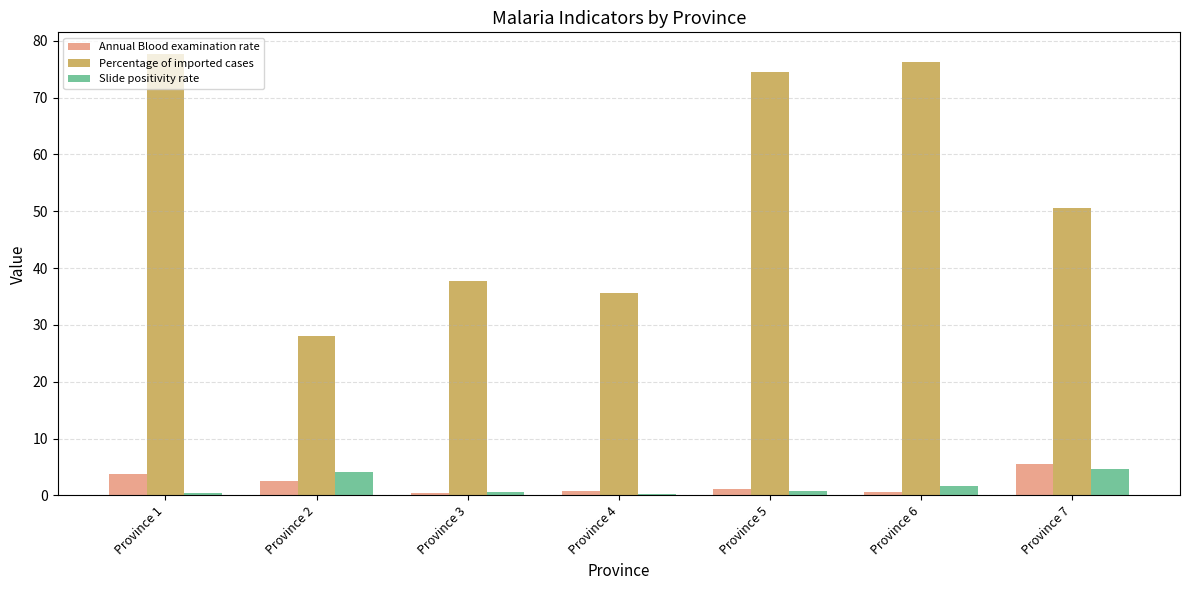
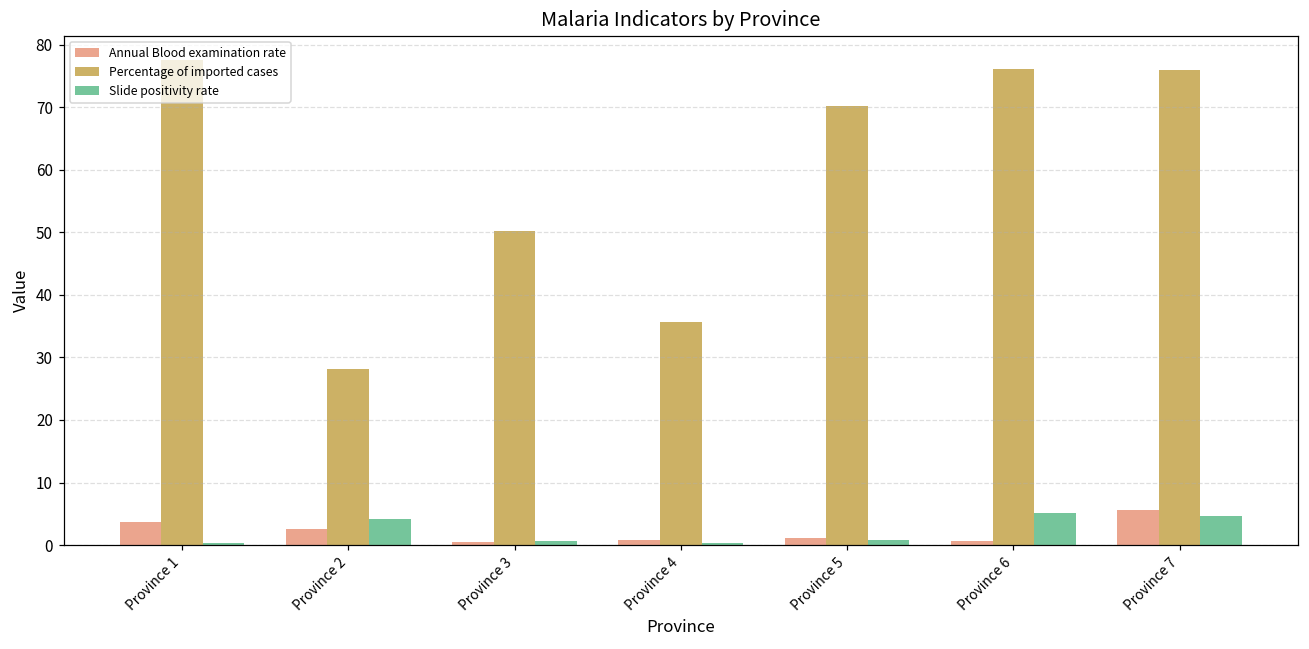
  {
    "Annual Blood examination rate": {
      "Province 1": 4,
      "Province 2": 3,
      "Province 4": 1,
      "Province 5": 1,
      "Province 6": 1,
      "Province 7": 6
    },
    "Percentage of imported cases": {
      "Province 2": 28,
-     "Province 3": 38,
+     "Province 3": 50,
      "Province 4": 36,
-     "Province 5": 75,
+     "Province 5": 70,
      "Province 6": 76,
-     "Province 7": 51
+     "Province 7": 76
    },
    "Slide positivity rate": {
      "Province 2": 4,
      "Province 3": 1,
      "Province 5": 1,
-     "Province 6": 2,
+     "Province 6": 5,
      "Province 7": 5
    }
  }
